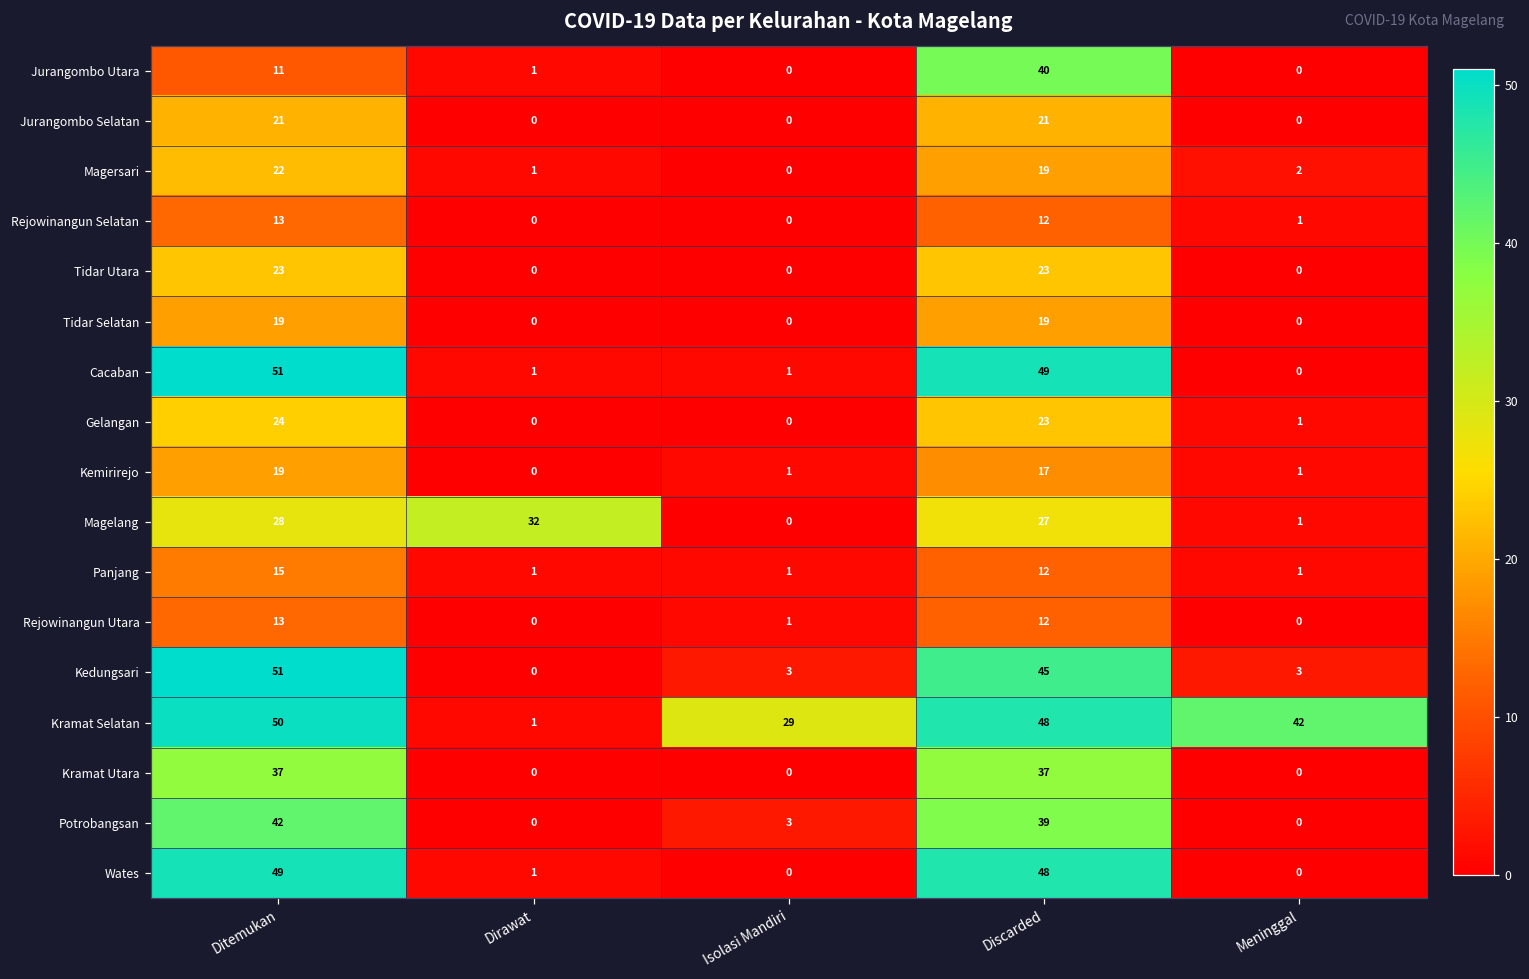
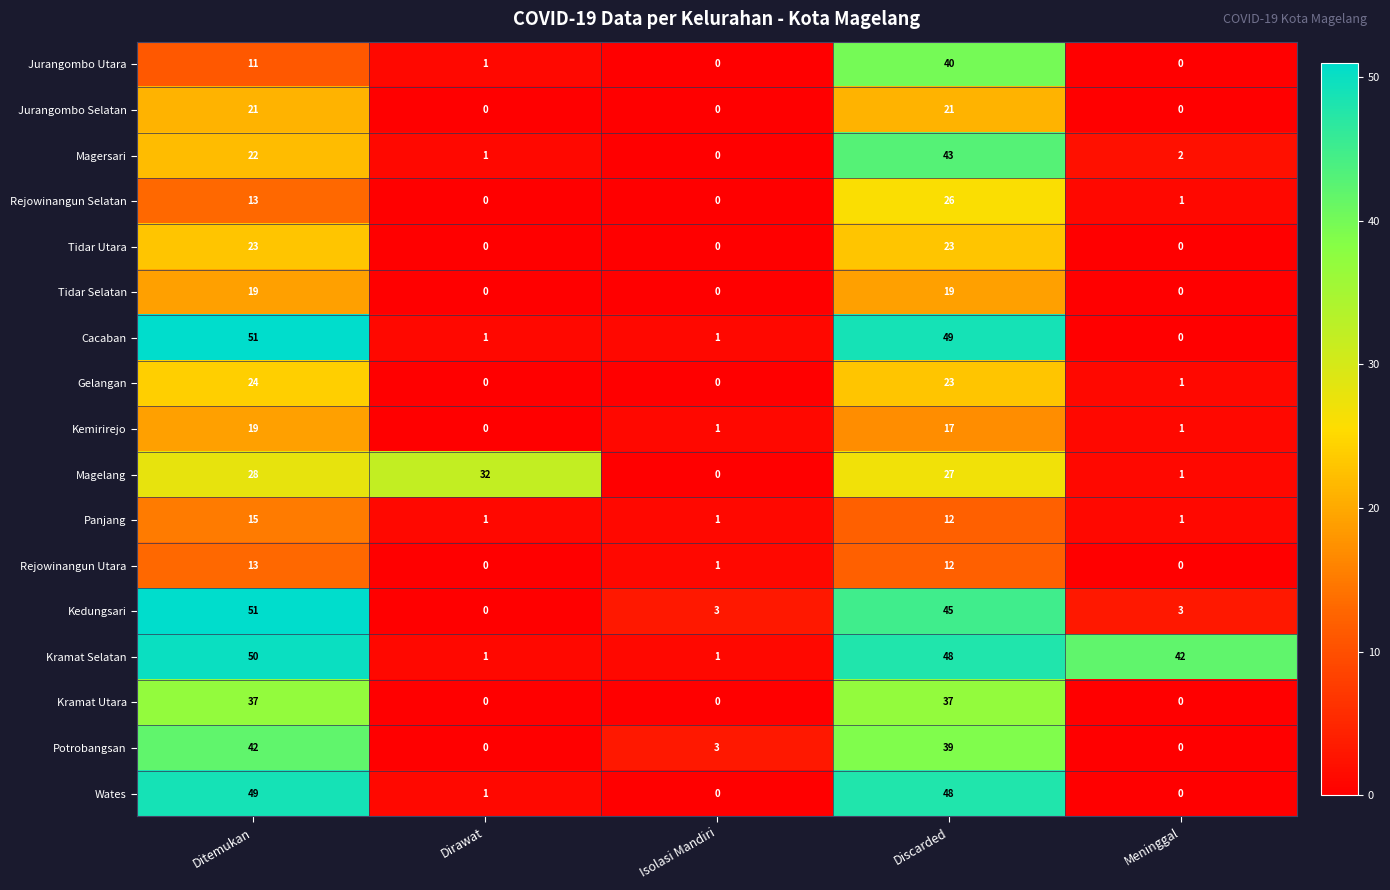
  {
    "Jurangombo Utara": {
      "Ditemukan": 11,
      "Dirawat": 1,
      "Isolasi Mandiri": 0,
      "Discarded": 40,
      "Meninggal": 0
    },
    "Jurangombo Selatan": {
      "Ditemukan": 21,
      "Dirawat": 0,
      "Isolasi Mandiri": 0,
      "Discarded": 21,
      "Meninggal": 0
    },
    "Magersari": {
      "Ditemukan": 22,
      "Dirawat": 1,
      "Isolasi Mandiri": 0,
-     "Discarded": 19,
+     "Discarded": 43,
      "Meninggal": 2
    },
    "Rejowinangun Selatan": {
      "Ditemukan": 13,
      "Dirawat": 0,
      "Isolasi Mandiri": 0,
-     "Discarded": 12,
+     "Discarded": 26,
      "Meninggal": 1
    },
    "Tidar Utara": {
      "Ditemukan": 23,
      "Dirawat": 0,
      "Isolasi Mandiri": 0,
      "Discarded": 23,
      "Meninggal": 0
    },
    "Tidar Selatan": {
      "Ditemukan": 19,
      "Dirawat": 0,
      "Isolasi Mandiri": 0,
      "Discarded": 19,
      "Meninggal": 0
    },
    "Cacaban": {
      "Ditemukan": 51,
      "Dirawat": 1,
      "Isolasi Mandiri": 1,
      "Discarded": 49,
      "Meninggal": 0
    },
    "Gelangan": {
      "Ditemukan": 24,
      "Dirawat": 0,
      "Isolasi Mandiri": 0,
      "Discarded": 23,
      "Meninggal": 1
    },
    "Kemirirejo": {
      "Ditemukan": 19,
      "Dirawat": 0,
      "Isolasi Mandiri": 1,
      "Discarded": 17,
      "Meninggal": 1
    },
    "Magelang": {
      "Ditemukan": 28,
      "Dirawat": 32,
      "Isolasi Mandiri": 0,
      "Discarded": 27,
      "Meninggal": 1
    },
    "Panjang": {
      "Ditemukan": 15,
      "Dirawat": 1,
      "Isolasi Mandiri": 1,
      "Discarded": 12,
      "Meninggal": 1
    },
    "Rejowinangun Utara": {
      "Ditemukan": 13,
      "Dirawat": 0,
      "Isolasi Mandiri": 1,
      "Discarded": 12,
      "Meninggal": 0
    },
    "Kedungsari": {
      "Ditemukan": 51,
      "Dirawat": 0,
      "Isolasi Mandiri": 3,
      "Discarded": 45,
      "Meninggal": 3
    },
    "Kramat Selatan": {
      "Ditemukan": 50,
      "Dirawat": 1,
-     "Isolasi Mandiri": 29,
+     "Isolasi Mandiri": 1,
      "Discarded": 48,
      "Meninggal": 42
    },
    "Kramat Utara": {
      "Ditemukan": 37,
      "Dirawat": 0,
      "Isolasi Mandiri": 0,
      "Discarded": 37,
      "Meninggal": 0
    },
    "Potrobangsan": {
      "Ditemukan": 42,
      "Dirawat": 0,
      "Isolasi Mandiri": 3,
      "Discarded": 39,
      "Meninggal": 0
    },
    "Wates": {
      "Ditemukan": 49,
      "Dirawat": 1,
      "Isolasi Mandiri": 0,
      "Discarded": 48,
      "Meninggal": 0
    }
  }
